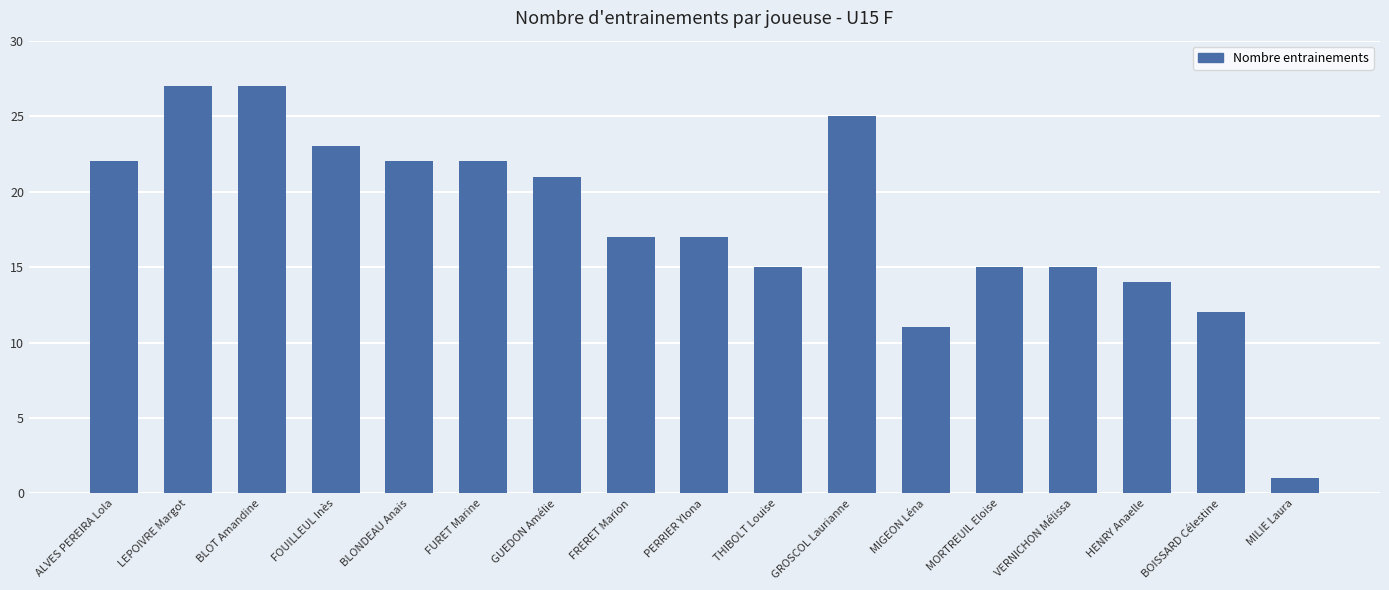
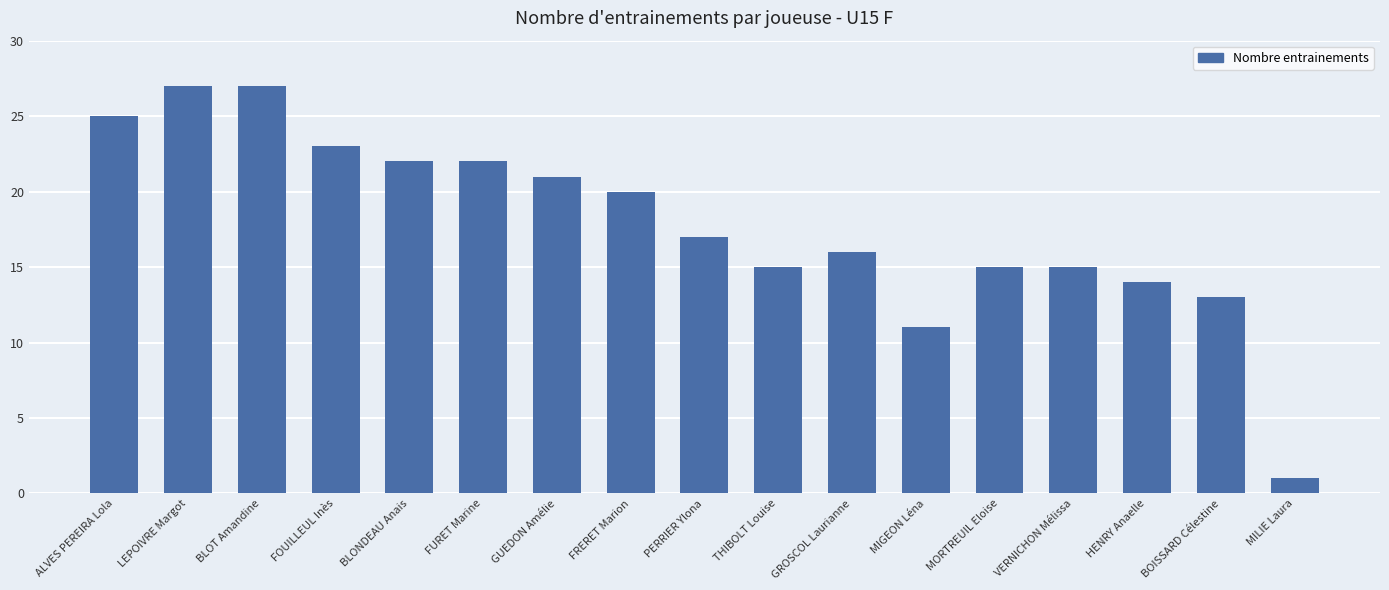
  {
-   "ALVES PEREIRA Lola": 22,
+   "ALVES PEREIRA Lola": 25,
    "LEPOIVRE Margot": 27,
    "BLOT Amandine": 27,
    "FOUILLEUL Inès": 23,
    "BLONDEAU Anais": 22,
    "FURET Marine": 22,
    "GUEDON Amélie": 21,
-   "FRERET Marion": 17,
+   "FRERET Marion": 20,
    "PERRIER Ylona": 17,
    "THIBOLT Louise": 15,
-   "GROSCOL Laurianne": 25,
+   "GROSCOL Laurianne": 16,
    "MIGEON Léna": 11,
    "MORTREUIL Eloise": 15,
    "VERNICHON Mélissa": 15,
    "HENRY Anaelle": 14,
-   "BOISSARD Célestine": 12,
+   "BOISSARD Célestine": 13,
    "MILIE Laura": 1
  }
